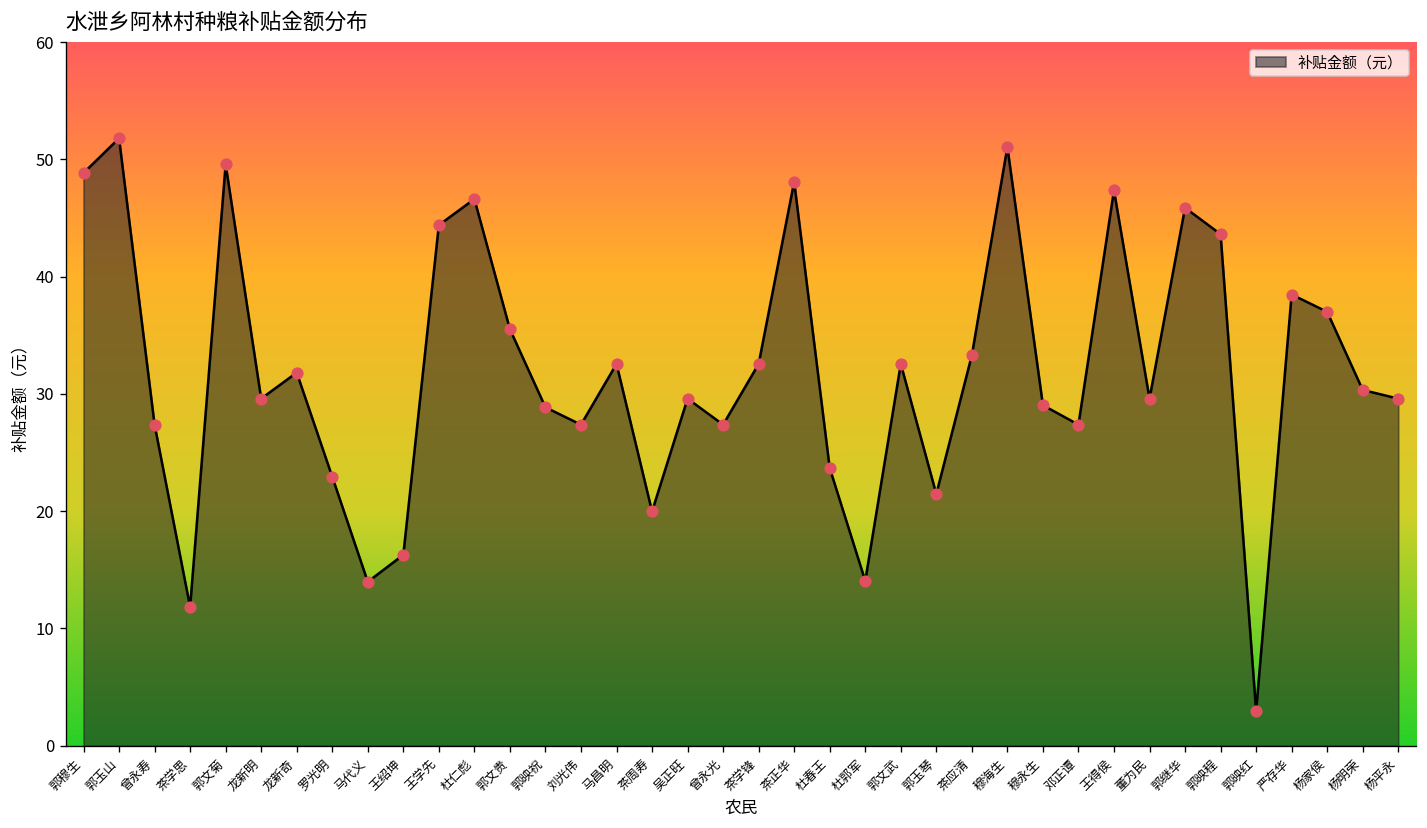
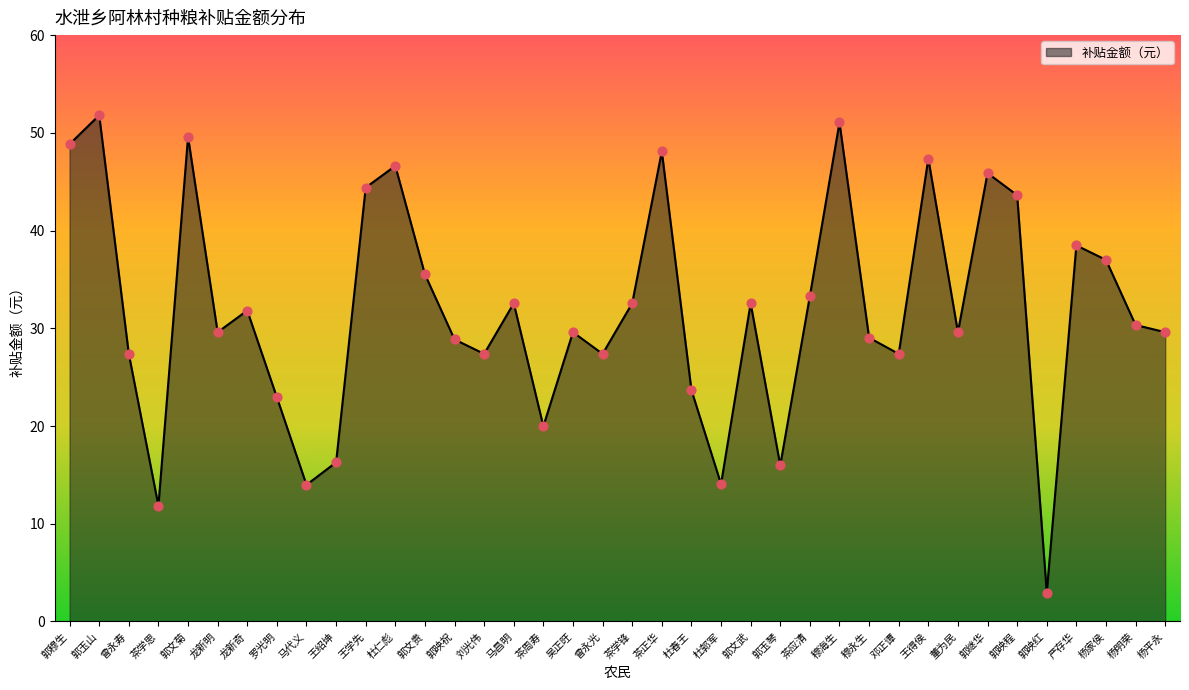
  {
    "郭穆生": 49,
    "郭玉山": 52,
    "曾永寿": 27,
    "茶学思": 12,
    "郭文菊": 50,
    "龙新明": 30,
    "龙新奇": 32,
    "罗光明": 23,
    "马代义": 14,
    "王绍坤": 16,
    "王学先": 44,
    "杜仁彪": 47,
    "郭文贵": 36,
    "郭映祝": 29,
    "刘光伟": 27,
    "马昌明": 33,
    "茶周寿": 20,
    "吴正旺": 30,
    "曾永光": 27,
    "茶学锋": 33,
    "茶正华": 48,
    "杜春王": 24,
    "杜郭军": 14,
    "郭文武": 33,
-   "郭玉琴": 21,
+   "郭玉琴": 16,
    "茶应清": 33,
    "穆海生": 51,
    "穆永生": 29,
    "邓正谭": 27,
    "王得侯": 47,
    "董为民": 30,
    "郭继华": 46,
    "郭映程": 44,
    "郭映红": 3,
    "严存华": 38,
    "杨家侯": 37,
    "杨明荣": 30,
    "杨平永": 30
  }
